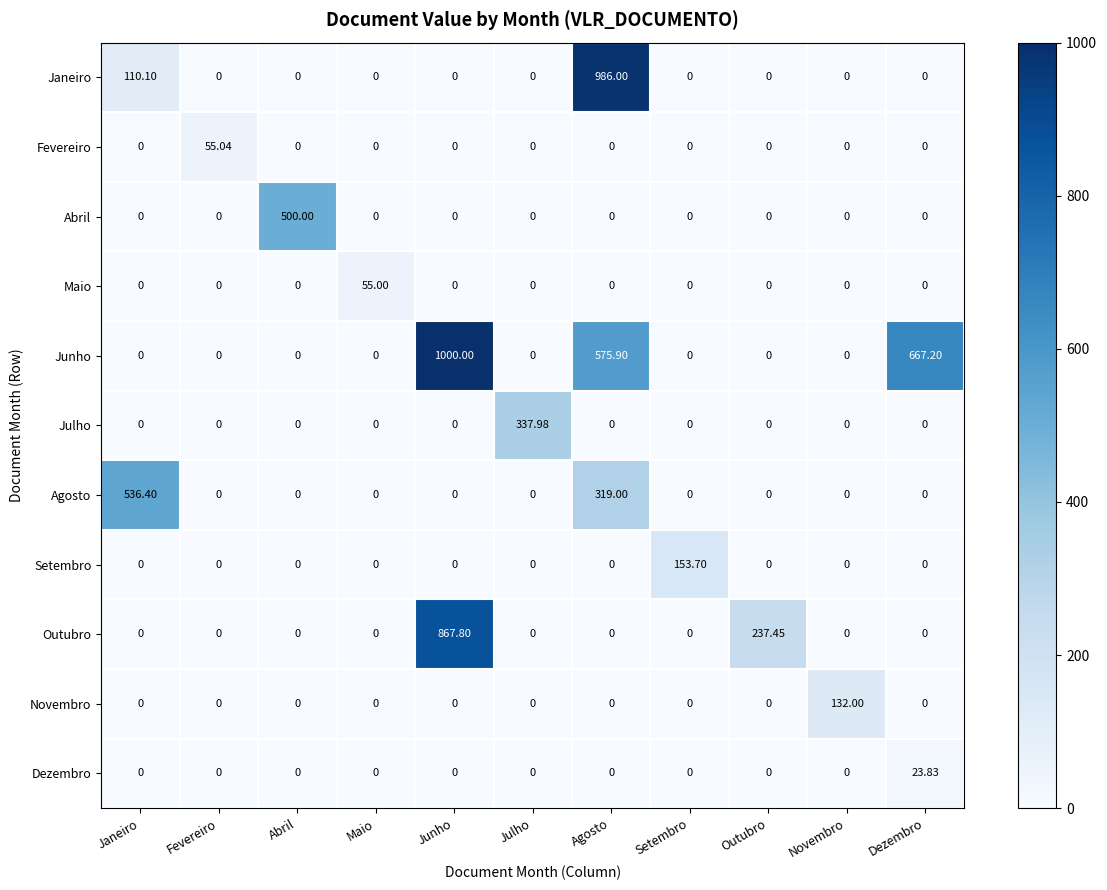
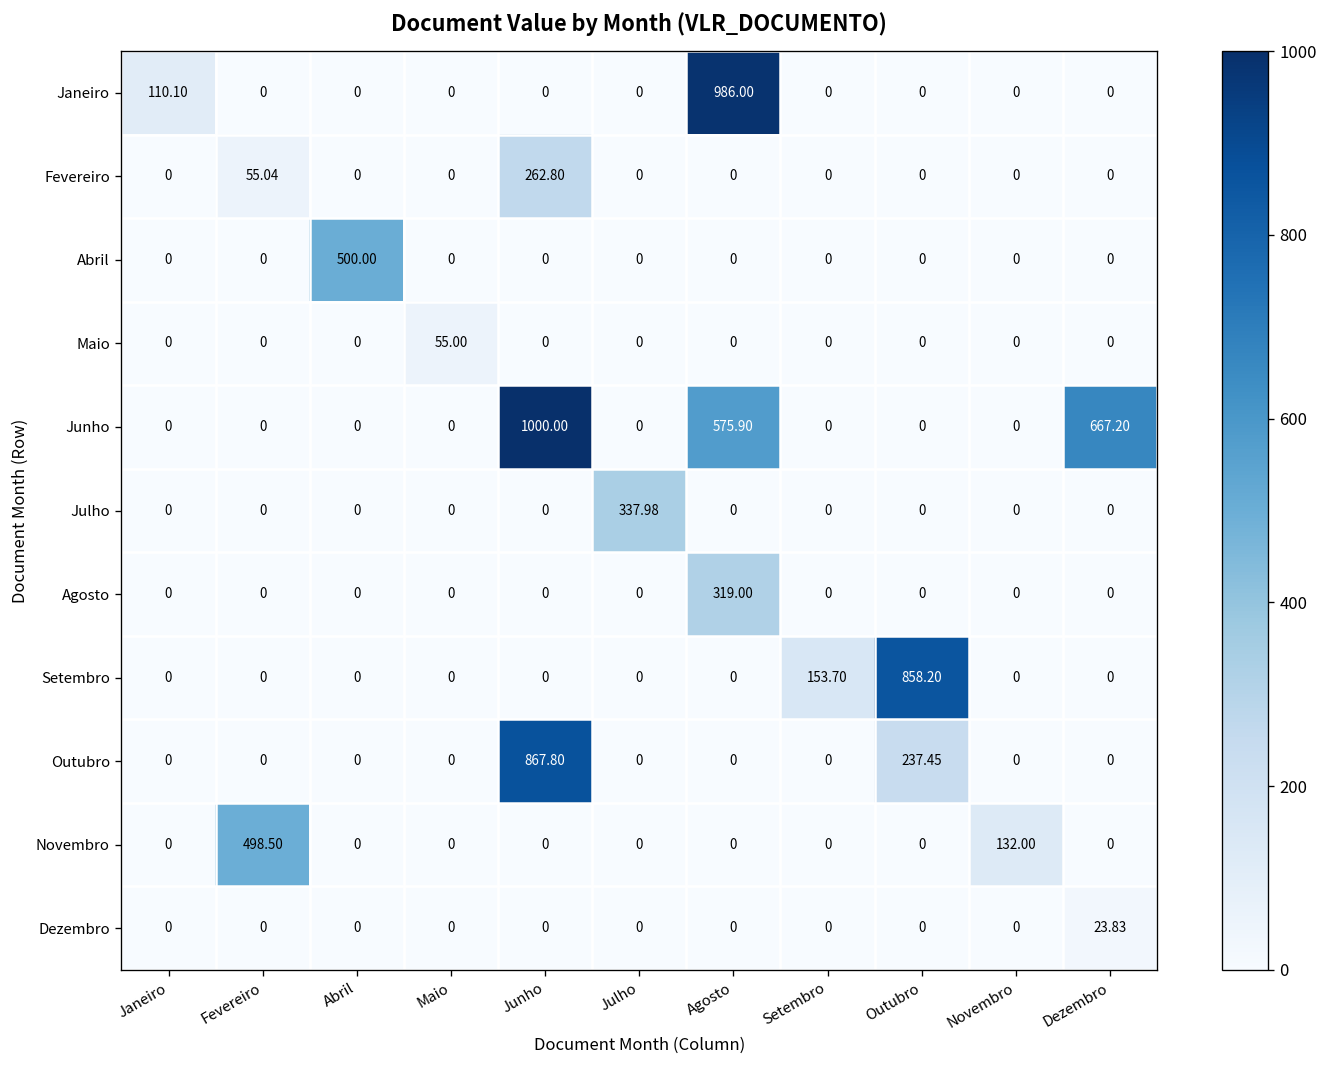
  {
    "Janeiro": {
      "Janeiro": 110.10,
      "Fevereiro": 0,
      "Abril": 0,
      "Maio": 0,
      "Junho": 0,
      "Julho": 0,
      "Agosto": 986.00,
      "Setembro": 0,
      "Outubro": 0,
      "Novembro": 0,
      "Dezembro": 0
    },
    "Fevereiro": {
      "Janeiro": 0,
      "Fevereiro": 55.04,
      "Abril": 0,
      "Maio": 0,
-     "Junho": 0,
+     "Junho": 262.80,
      "Julho": 0,
      "Agosto": 0,
      "Setembro": 0,
      "Outubro": 0,
      "Novembro": 0,
      "Dezembro": 0
    },
    "Abril": {
      "Janeiro": 0,
      "Fevereiro": 0,
      "Abril": 500.00,
      "Maio": 0,
      "Junho": 0,
      "Julho": 0,
      "Agosto": 0,
      "Setembro": 0,
      "Outubro": 0,
      "Novembro": 0,
      "Dezembro": 0
    },
    "Maio": {
      "Janeiro": 0,
      "Fevereiro": 0,
      "Abril": 0,
      "Maio": 55.00,
      "Junho": 0,
      "Julho": 0,
      "Agosto": 0,
      "Setembro": 0,
      "Outubro": 0,
      "Novembro": 0,
      "Dezembro": 0
    },
    "Junho": {
      "Janeiro": 0,
      "Fevereiro": 0,
      "Abril": 0,
      "Maio": 0,
      "Junho": 1000.00,
      "Julho": 0,
      "Agosto": 575.90,
      "Setembro": 0,
      "Outubro": 0,
      "Novembro": 0,
      "Dezembro": 667.20
    },
    "Julho": {
      "Janeiro": 0,
      "Fevereiro": 0,
      "Abril": 0,
      "Maio": 0,
      "Junho": 0,
      "Julho": 337.98,
      "Agosto": 0,
      "Setembro": 0,
      "Outubro": 0,
      "Novembro": 0,
      "Dezembro": 0
    },
    "Agosto": {
-     "Janeiro": 536.40,
+     "Janeiro": 0,
      "Fevereiro": 0,
      "Abril": 0,
      "Maio": 0,
      "Junho": 0,
      "Julho": 0,
      "Agosto": 319.00,
      "Setembro": 0,
      "Outubro": 0,
      "Novembro": 0,
      "Dezembro": 0
    },
    "Setembro": {
      "Janeiro": 0,
      "Fevereiro": 0,
      "Abril": 0,
      "Maio": 0,
      "Junho": 0,
      "Julho": 0,
      "Agosto": 0,
      "Setembro": 153.70,
-     "Outubro": 0,
+     "Outubro": 858.20,
      "Novembro": 0,
      "Dezembro": 0
    },
    "Outubro": {
      "Janeiro": 0,
      "Fevereiro": 0,
      "Abril": 0,
      "Maio": 0,
      "Junho": 867.80,
      "Julho": 0,
      "Agosto": 0,
      "Setembro": 0,
      "Outubro": 237.45,
      "Novembro": 0,
      "Dezembro": 0
    },
    "Novembro": {
      "Janeiro": 0,
-     "Fevereiro": 0,
+     "Fevereiro": 498.50,
      "Abril": 0,
      "Maio": 0,
      "Junho": 0,
      "Julho": 0,
      "Agosto": 0,
      "Setembro": 0,
      "Outubro": 0,
      "Novembro": 132.00,
      "Dezembro": 0
    },
    "Dezembro": {
      "Janeiro": 0,
      "Fevereiro": 0,
      "Abril": 0,
      "Maio": 0,
      "Junho": 0,
      "Julho": 0,
      "Agosto": 0,
      "Setembro": 0,
      "Outubro": 0,
      "Novembro": 0,
      "Dezembro": 23.83
    }
  }
